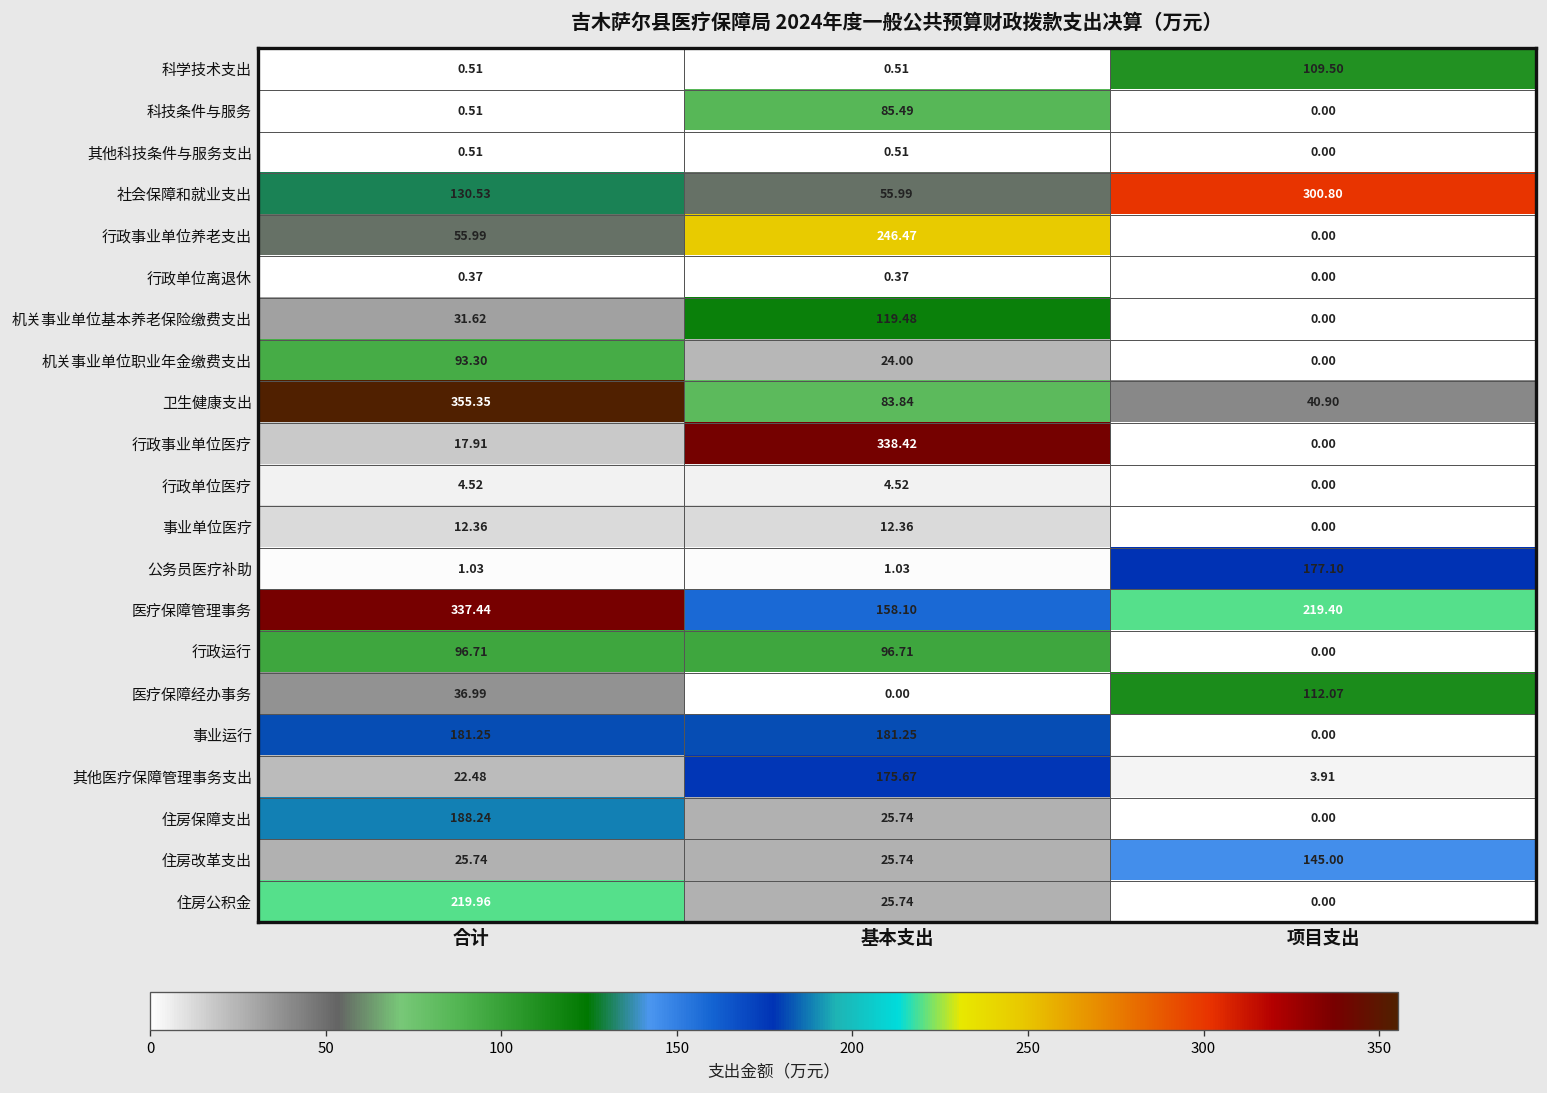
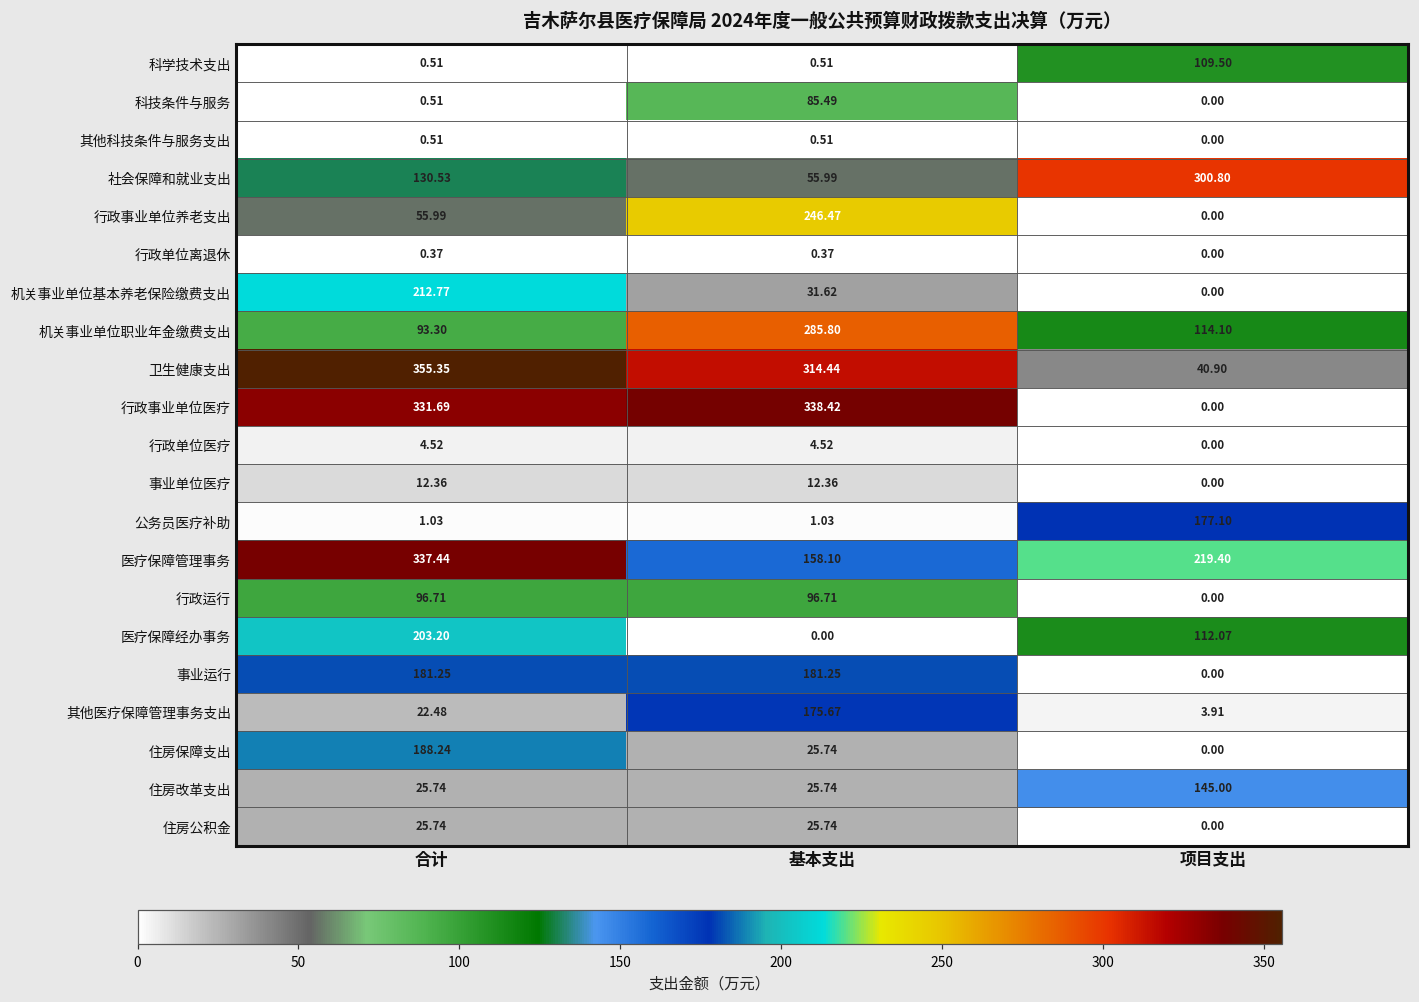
  {
    "科学技术支出": {
      "合计": 0.51,
      "基本支出": 0.51,
      "项目支出": 109.50
    },
    "科技条件与服务": {
      "合计": 0.51,
      "基本支出": 85.49,
      "项目支出": 0.00
    },
    "其他科技条件与服务支出": {
      "合计": 0.51,
      "基本支出": 0.51,
      "项目支出": 0.00
    },
    "社会保障和就业支出": {
      "合计": 130.53,
      "基本支出": 55.99,
      "项目支出": 300.80
    },
    "行政事业单位养老支出": {
      "合计": 55.99,
      "基本支出": 246.47,
      "项目支出": 0.00
    },
    "行政单位离退休": {
      "合计": 0.37,
      "基本支出": 0.37,
      "项目支出": 0.00
    },
    "机关事业单位基本养老保险缴费支出": {
-     "合计": 31.62,
-     "基本支出": 119.48,
+     "合计": 212.77,
+     "基本支出": 31.62,
      "项目支出": 0.00
    },
    "机关事业单位职业年金缴费支出": {
      "合计": 93.30,
-     "基本支出": 24.00,
-     "项目支出": 0.00
+     "基本支出": 285.80,
+     "项目支出": 114.10
    },
    "卫生健康支出": {
      "合计": 355.35,
-     "基本支出": 83.84,
+     "基本支出": 314.44,
      "项目支出": 40.90
    },
    "行政事业单位医疗": {
-     "合计": 17.91,
+     "合计": 331.69,
      "基本支出": 338.42,
      "项目支出": 0.00
    },
    "行政单位医疗": {
      "合计": 4.52,
      "基本支出": 4.52,
      "项目支出": 0.00
    },
    "事业单位医疗": {
      "合计": 12.36,
      "基本支出": 12.36,
      "项目支出": 0.00
    },
    "公务员医疗补助": {
      "合计": 1.03,
      "基本支出": 1.03,
      "项目支出": 177.10
    },
    "医疗保障管理事务": {
      "合计": 337.44,
      "基本支出": 158.10,
      "项目支出": 219.40
    },
    "行政运行": {
      "合计": 96.71,
      "基本支出": 96.71,
      "项目支出": 0.00
    },
    "医疗保障经办事务": {
-     "合计": 36.99,
+     "合计": 203.20,
      "基本支出": 0.00,
      "项目支出": 112.07
    },
    "事业运行": {
      "合计": 181.25,
      "基本支出": 181.25,
      "项目支出": 0.00
    },
    "其他医疗保障管理事务支出": {
      "合计": 22.48,
      "基本支出": 175.67,
      "项目支出": 3.91
    },
    "住房保障支出": {
      "合计": 188.24,
      "基本支出": 25.74,
      "项目支出": 0.00
    },
    "住房改革支出": {
      "合计": 25.74,
      "基本支出": 25.74,
      "项目支出": 145.00
    },
    "住房公积金": {
-     "合计": 219.96,
+     "合计": 25.74,
      "基本支出": 25.74,
      "项目支出": 0.00
    }
  }
